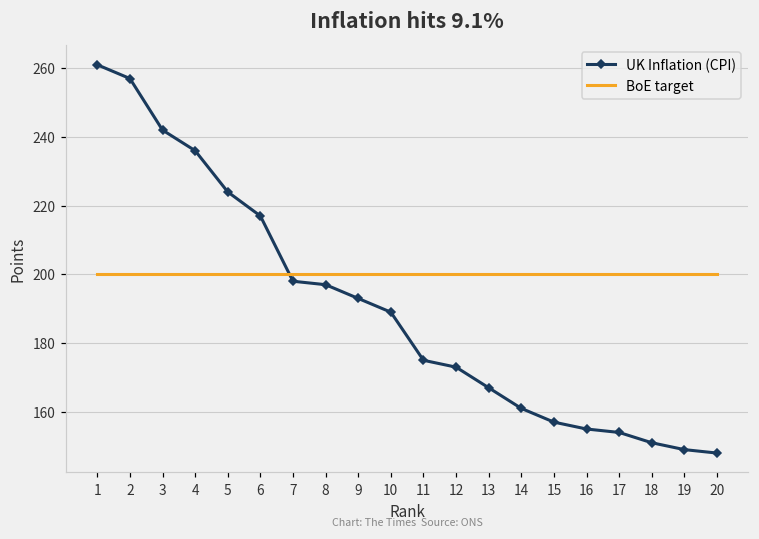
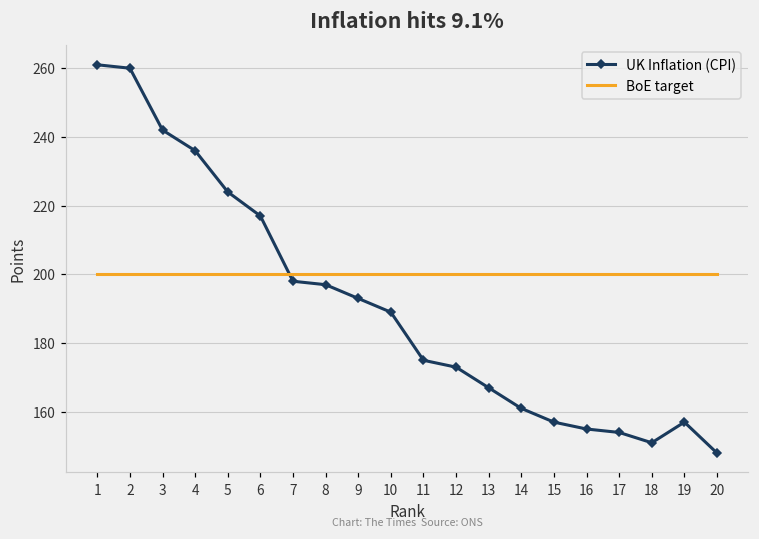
  {
    "UK Inflation (CPI)": {
      "1": 261,
-     "2": 257,
+     "2": 260,
      "3": 242,
      "4": 236,
      "5": 224,
      "6": 217,
      "7": 198,
      "8": 197,
      "9": 193,
      "10": 189,
      "11": 175,
      "12": 173,
      "13": 167,
      "14": 161,
      "15": 157,
      "16": 155,
      "17": 154,
      "18": 151,
-     "19": 149,
+     "19": 157,
      "20": 148
    },
    "BoE target": {
      "1": 200,
      "2": 200,
      "3": 200,
      "4": 200,
      "5": 200,
      "6": 200,
      "7": 200,
      "8": 200,
      "9": 200,
      "10": 200,
      "11": 200,
      "12": 200,
      "13": 200,
      "14": 200,
      "15": 200,
      "16": 200,
      "17": 200,
      "18": 200,
      "19": 200,
      "20": 200
    }
  }
